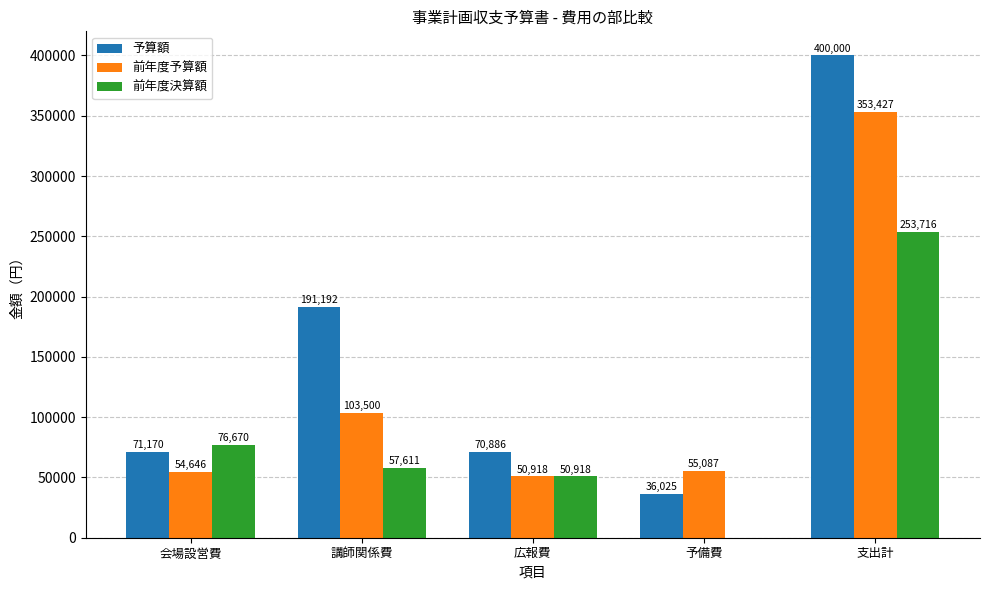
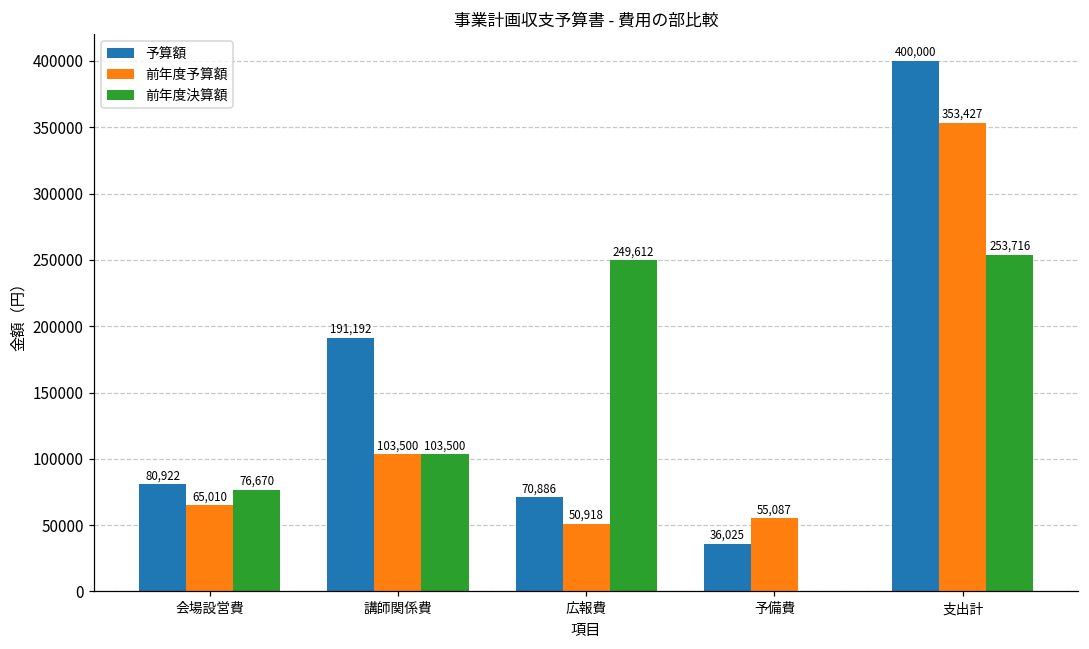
  {
    "予算額": {
-     "会場設営費": "71,170",
+     "会場設営費": "80,922",
      "講師関係費": "191,192",
      "広報費": "70,886",
      "予備費": "36,025",
      "支出計": "400,000"
    },
    "前年度予算額": {
-     "会場設営費": "54,646",
+     "会場設営費": "65,010",
      "講師関係費": "103,500",
      "広報費": "50,918",
      "予備費": "55,087",
      "支出計": "353,427"
    },
    "前年度決算額": {
      "会場設営費": "76,670",
-     "講師関係費": "57,611",
-     "広報費": "50,918",
+     "講師関係費": "103,500",
+     "広報費": "249,612",
      "支出計": "253,716"
    }
  }
